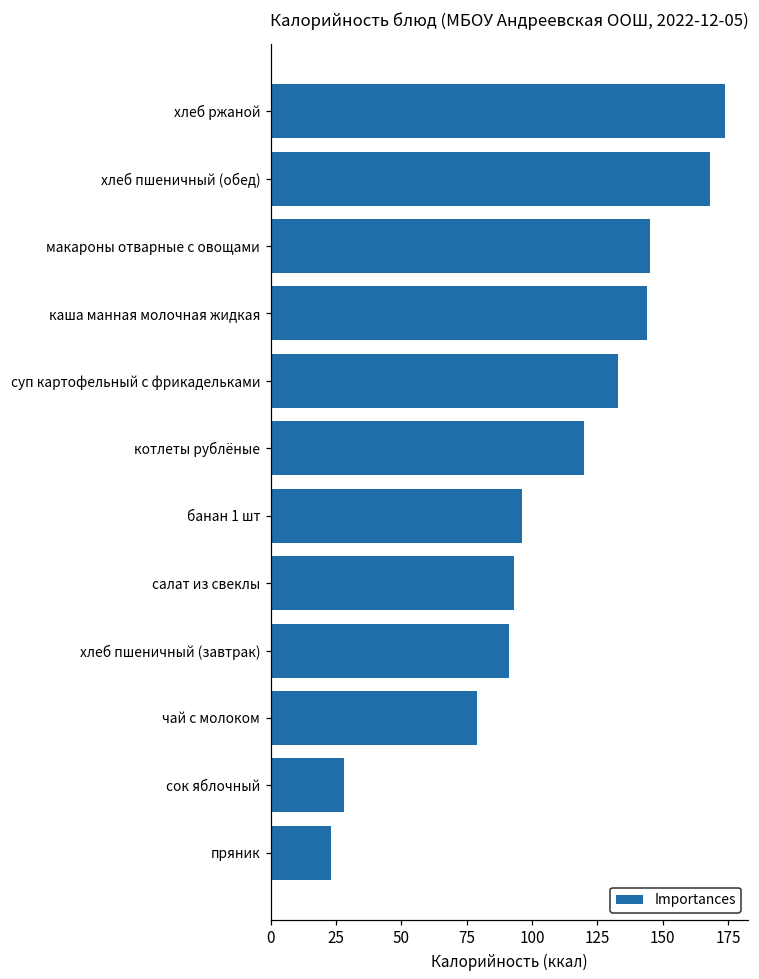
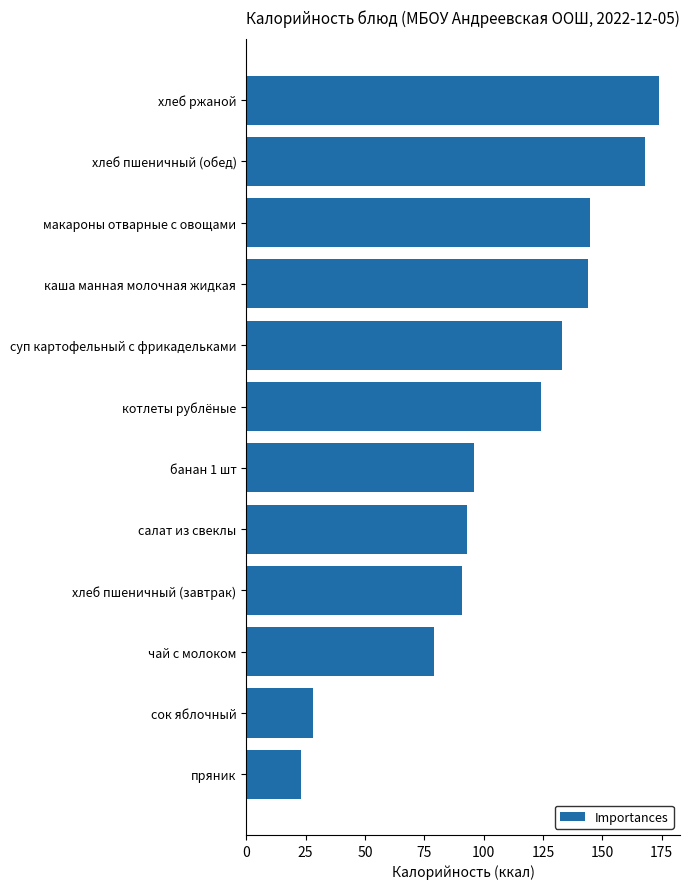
  {
    "хлеб ржаной": 174,
    "хлеб пшеничный (обед)": 168,
    "макароны отварные с овощами": 145,
    "каша манная молочная жидкая": 144,
    "суп картофельный с фрикадельками": 133,
-   "котлеты рублёные": 120,
+   "котлеты рублёные": 124,
    "банан 1 шт": 96,
    "салат из свеклы": 93,
    "хлеб пшеничный (завтрак)": 91,
    "чай с молоком": 79,
    "сок яблочный": 28,
    "пряник": 23
  }
